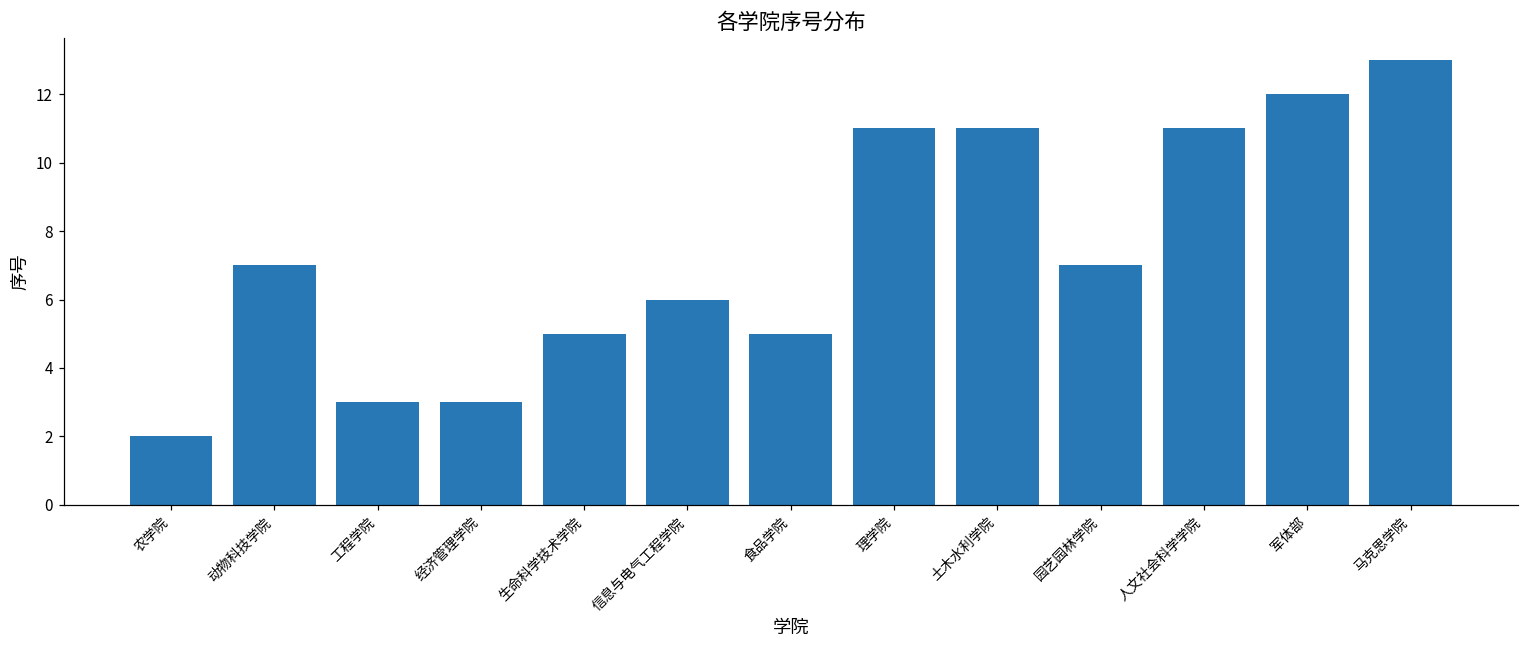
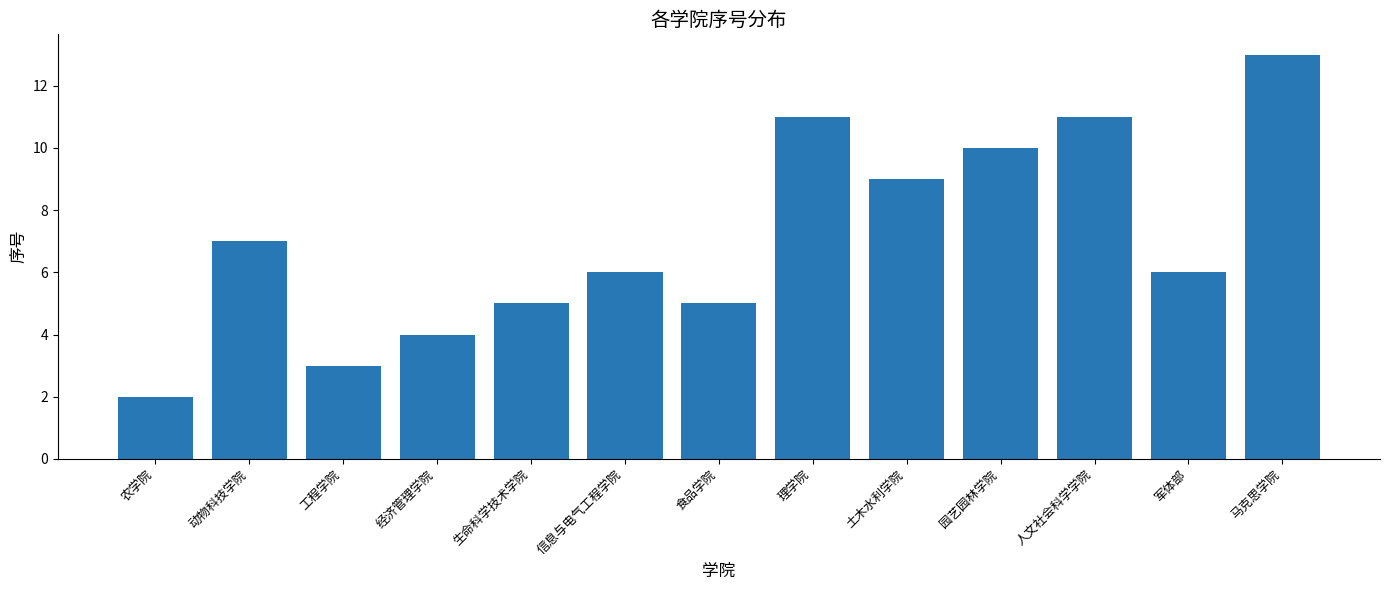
  {
    "农学院": 2,
    "动物科技学院": 7,
    "工程学院": 3,
-   "经济管理学院": 3,
+   "经济管理学院": 4,
    "生命科学技术学院": 5,
    "信息与电气工程学院": 6,
    "食品学院": 5,
    "理学院": 11,
-   "土木水利学院": 11,
-   "园艺园林学院": 7,
+   "土木水利学院": 9,
+   "园艺园林学院": 10,
    "人文社会科学学院": 11,
-   "军体部": 12,
+   "军体部": 6,
    "马克思学院": 13
  }
